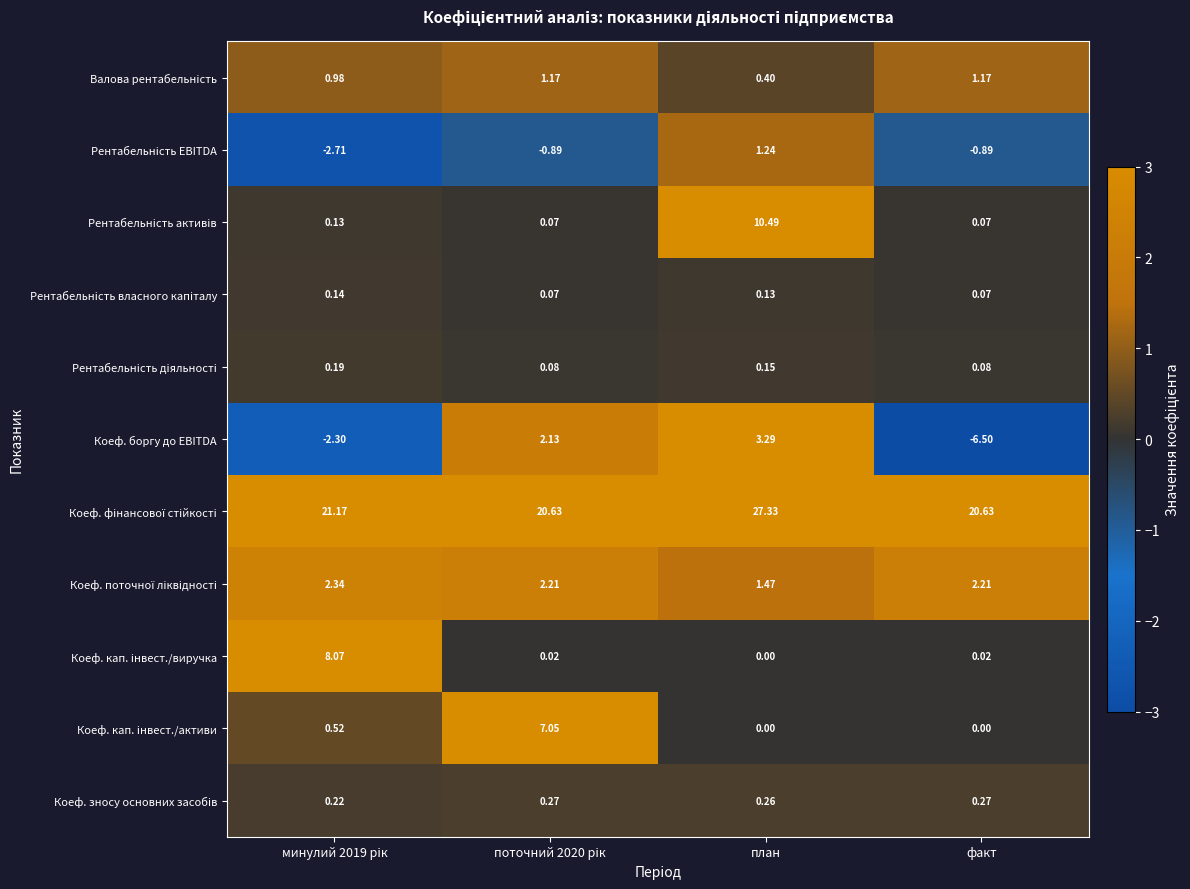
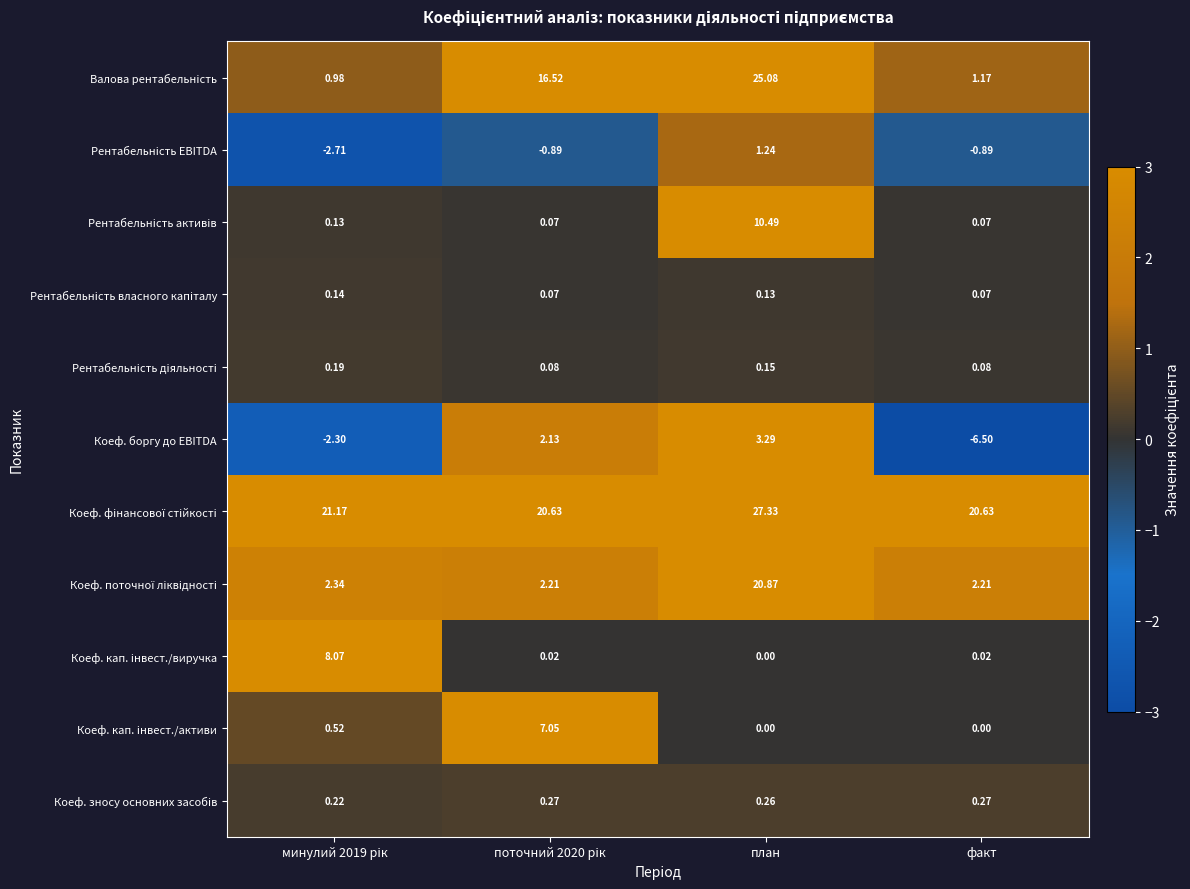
  {
    "Валова рентабельність": {
      "минулий 2019 рік": 0.98,
-     "поточний 2020 рік": 1.17,
-     "план": 0.40,
+     "поточний 2020 рік": 16.52,
+     "план": 25.08,
      "факт": 1.17
    },
    "Рентабельність EBITDA": {
      "минулий 2019 рік": -2.71,
      "поточний 2020 рік": -0.89,
      "план": 1.24,
      "факт": -0.89
    },
    "Рентабельність активів": {
      "минулий 2019 рік": 0.13,
      "поточний 2020 рік": 0.07,
      "план": 10.49,
      "факт": 0.07
    },
    "Рентабельність власного капіталу": {
      "минулий 2019 рік": 0.14,
      "поточний 2020 рік": 0.07,
      "план": 0.13,
      "факт": 0.07
    },
    "Рентабельність діяльності": {
      "минулий 2019 рік": 0.19,
      "поточний 2020 рік": 0.08,
      "план": 0.15,
      "факт": 0.08
    },
    "Коеф. боргу до EBITDA": {
      "минулий 2019 рік": -2.30,
      "поточний 2020 рік": 2.13,
      "план": 3.29,
      "факт": -6.50
    },
    "Коеф. фінансової стійкості": {
      "минулий 2019 рік": 21.17,
      "поточний 2020 рік": 20.63,
      "план": 27.33,
      "факт": 20.63
    },
    "Коеф. поточної ліквідності": {
      "минулий 2019 рік": 2.34,
      "поточний 2020 рік": 2.21,
-     "план": 1.47,
+     "план": 20.87,
      "факт": 2.21
    },
    "Коеф. кап. інвест./виручка": {
      "минулий 2019 рік": 8.07,
      "поточний 2020 рік": 0.02,
      "план": 0.00,
      "факт": 0.02
    },
    "Коеф. кап. інвест./активи": {
      "минулий 2019 рік": 0.52,
      "поточний 2020 рік": 7.05,
      "план": 0.00,
      "факт": 0.00
    },
    "Коеф. зносу основних засобів": {
      "минулий 2019 рік": 0.22,
      "поточний 2020 рік": 0.27,
      "план": 0.26,
      "факт": 0.27
    }
  }
